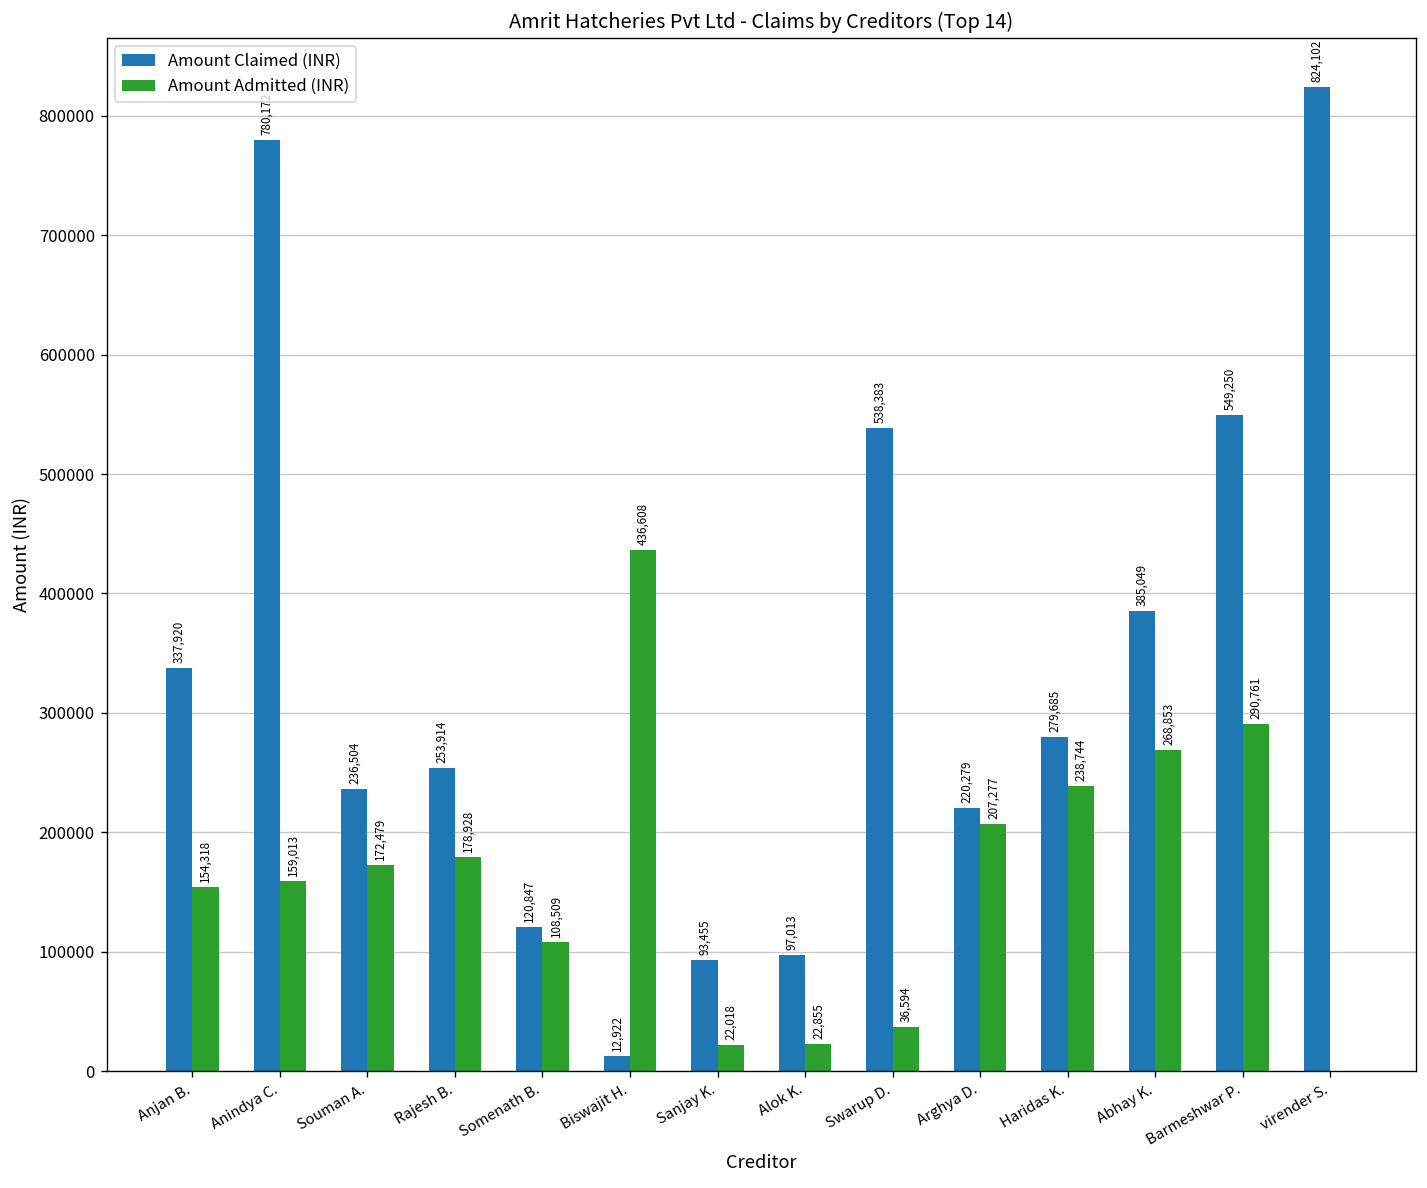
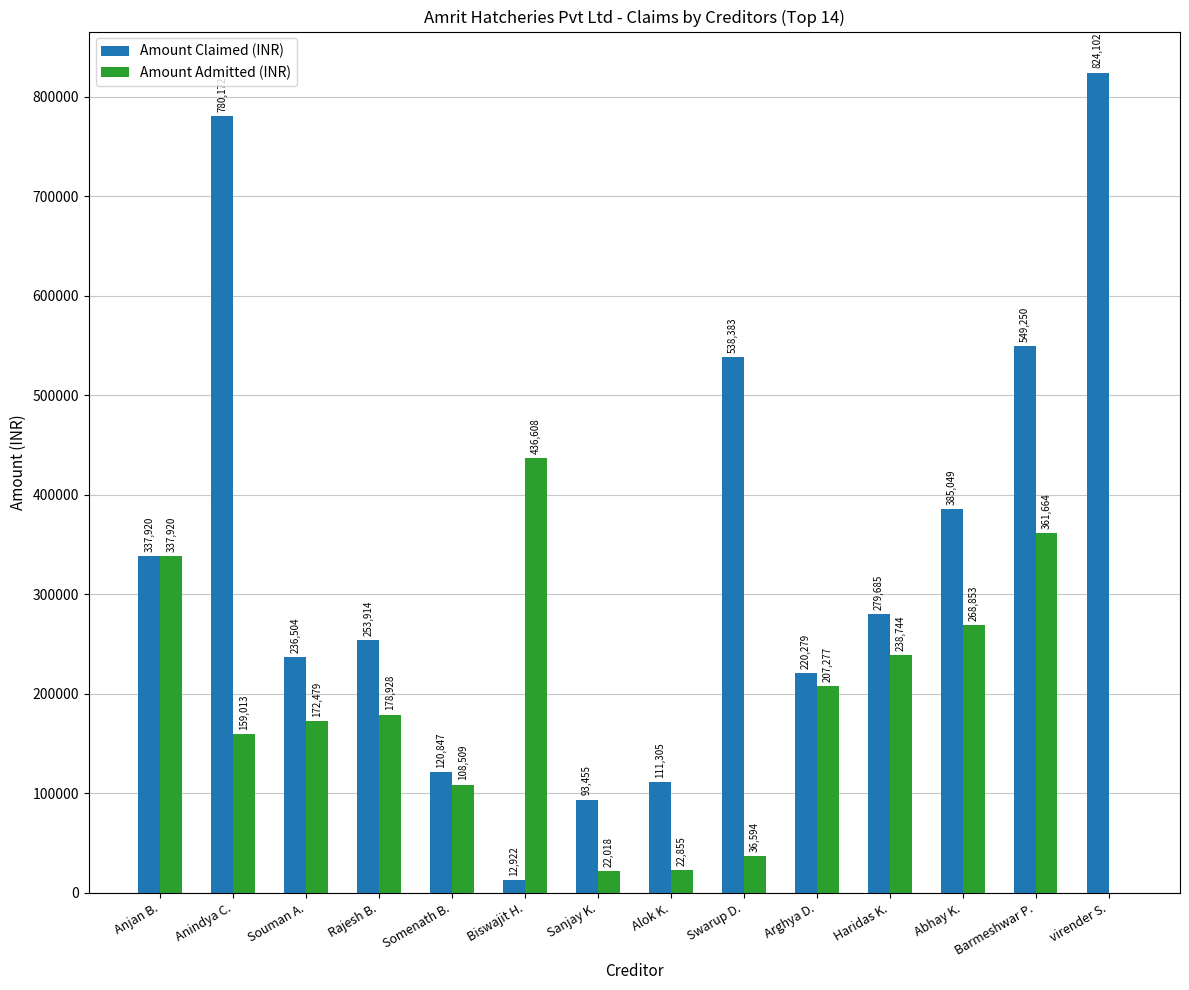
  {
    "Amount Claimed (INR)": {
      "Anjan B.": "337,920",
      "Souman A.": "236,504",
      "Rajesh B.": "253,914",
      "Somenath B.": "120,847",
      "Biswajit H.": "12,922",
      "Sanjay K.": "93,455",
-     "Alok K.": "97,013",
+     "Alok K.": "111,305",
      "Swarup D.": "538,383",
      "Arghya D.": "220,279",
      "Haridas K.": "279,685",
      "Abhay K.": "385,049",
      "Barmeshwar P.": "549,250",
      "virender S.": "824,102"
    },
    "Amount Admitted (INR)": {
-     "Anjan B.": "154,318",
+     "Anjan B.": "337,920",
      "Anindya C.": "159,013",
      "Souman A.": "172,479",
      "Rajesh B.": "178,928",
      "Somenath B.": "108,509",
      "Biswajit H.": "436,608",
      "Sanjay K.": "22,018",
      "Alok K.": "22,855",
      "Swarup D.": "36,594",
      "Arghya D.": "207,277",
      "Haridas K.": "238,744",
      "Abhay K.": "268,853",
-     "Barmeshwar P.": "290,761"
+     "Barmeshwar P.": "361,664"
    }
  }
